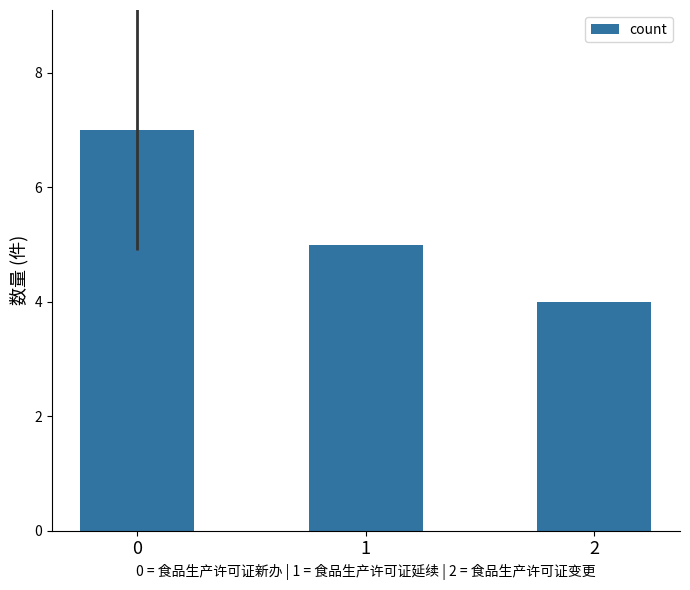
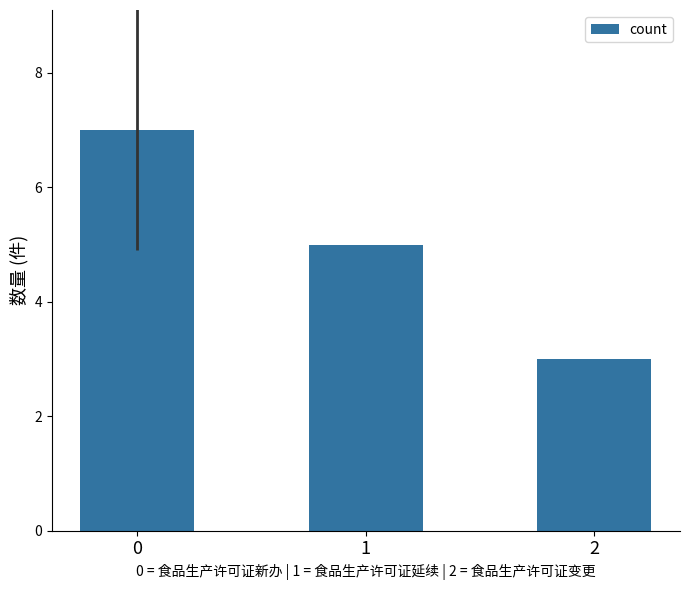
  {
    "0": 7,
    "1": 5,
-   "2": 4
+   "2": 3
  }
